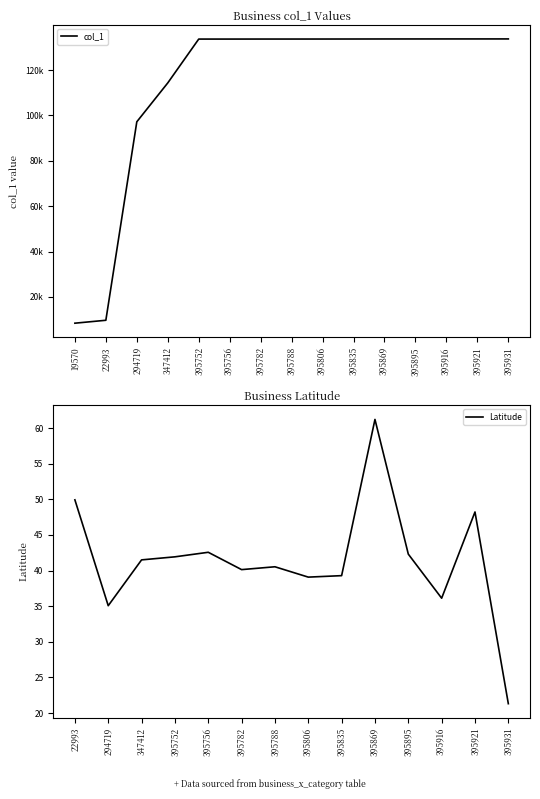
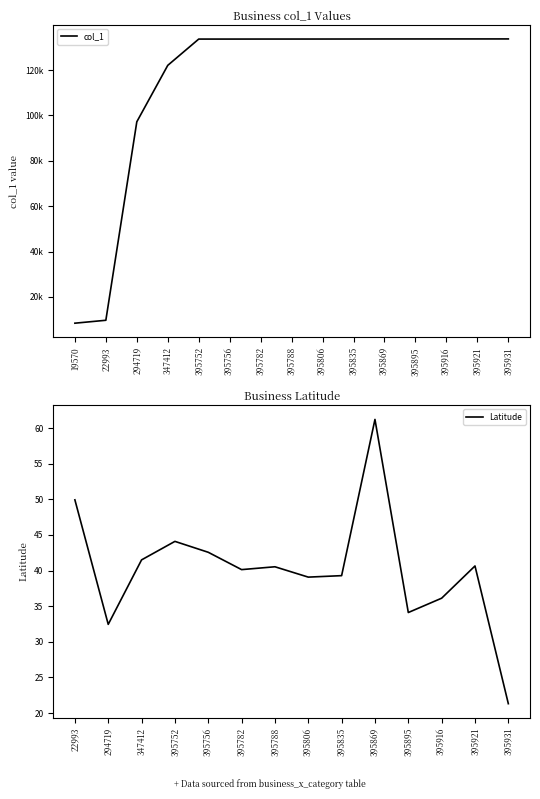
  {
    "Business col_1 Values": {
      "19570": 8000,
      "22993": 10000,
      "294719": 97000,
-     "347412": 114000,
+     "347412": 122000,
      "395752": 134000,
      "395756": 134000,
      "395782": 134000,
      "395788": 134000,
      "395806": 134000,
      "395835": 134000,
      "395869": 134000,
      "395895": 134000,
      "395916": 134000,
      "395921": 134000,
      "395931": 134000
    },
    "Business Latitude": {
      "22993": 50,
-     "294719": 35,
+     "294719": 32,
      "347412": 41,
-     "395752": 42,
+     "395752": 44,
      "395756": 43,
      "395782": 40,
      "395788": 41,
      "395806": 39,
      "395835": 39,
      "395869": 61,
-     "395895": 42,
+     "395895": 34,
      "395916": 36,
-     "395921": 48,
+     "395921": 41,
      "395931": 21
    }
  }
